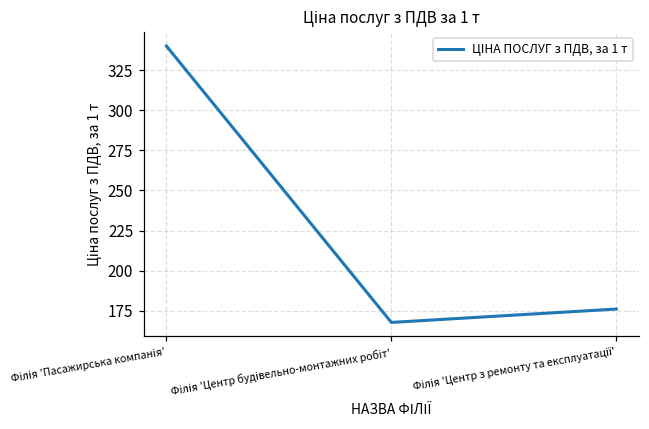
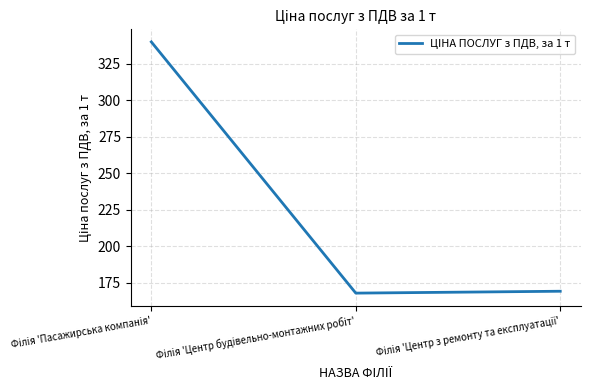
  {
    "Філія 'Пасажирська компанія'": 340,
    "Філія 'Центр будівельно-монтажних робіт'": 168,
-   "Філія 'Центр з ремонту та експлуатації'": 176
+   "Філія 'Центр з ремонту та експлуатації'": 169
  }
